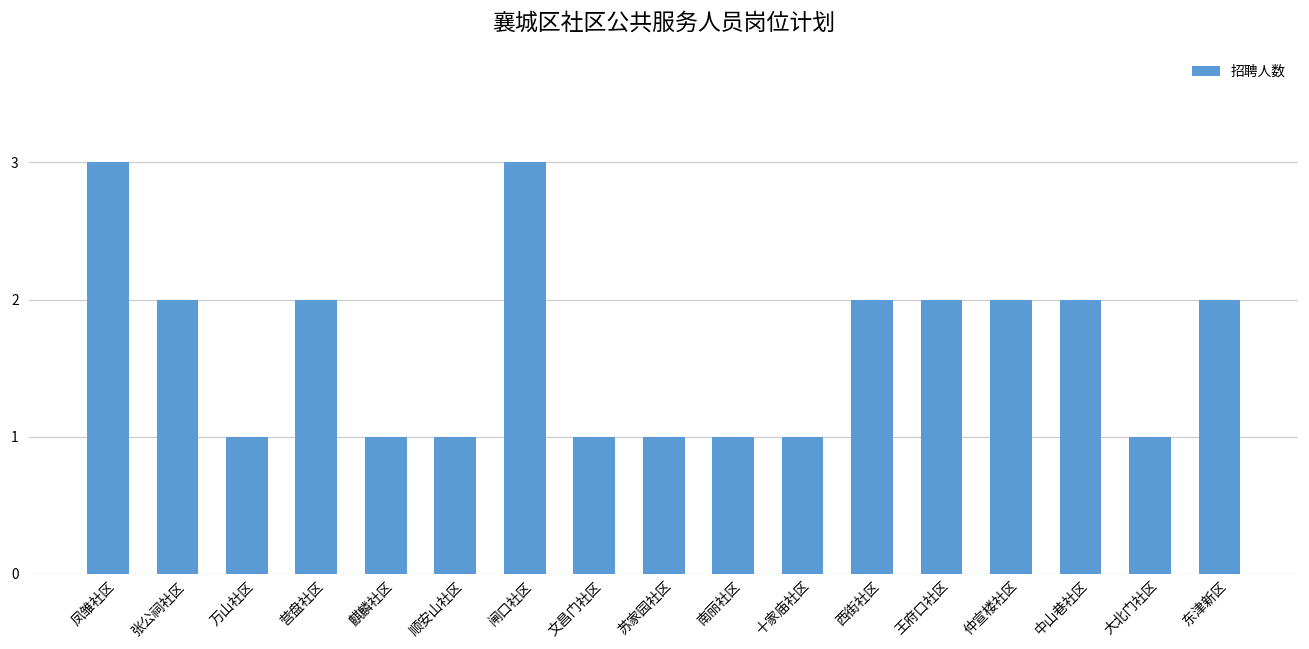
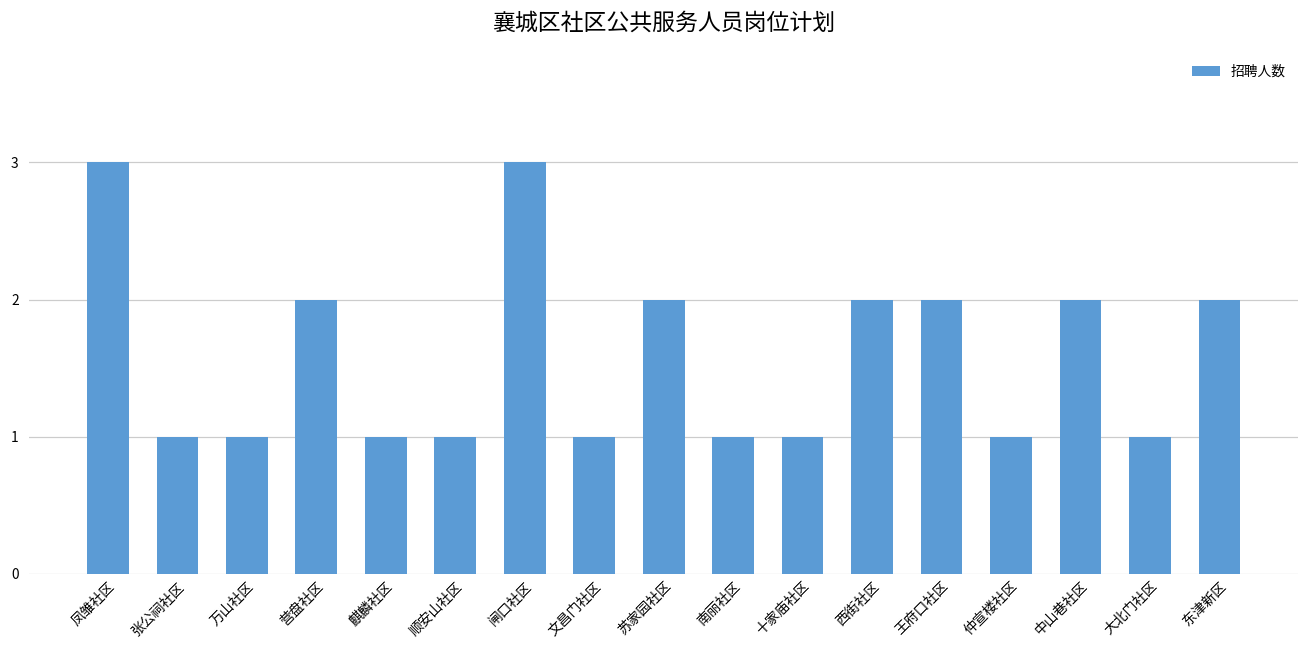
  {
    "凤雏社区": 3,
-   "张公祠社区": 2,
+   "张公祠社区": 1,
    "万山社区": 1,
    "营盘社区": 2,
    "麒麟社区": 1,
    "顺安山社区": 1,
    "闸口社区": 3,
    "文昌门社区": 1,
-   "苏家园社区": 1,
+   "苏家园社区": 2,
    "南丽社区": 1,
    "十家庙社区": 1,
    "西街社区": 2,
    "王府口社区": 2,
-   "仲宣楼社区": 2,
+   "仲宣楼社区": 1,
    "中山巷社区": 2,
    "大北门社区": 1,
    "东津新区": 2
  }
